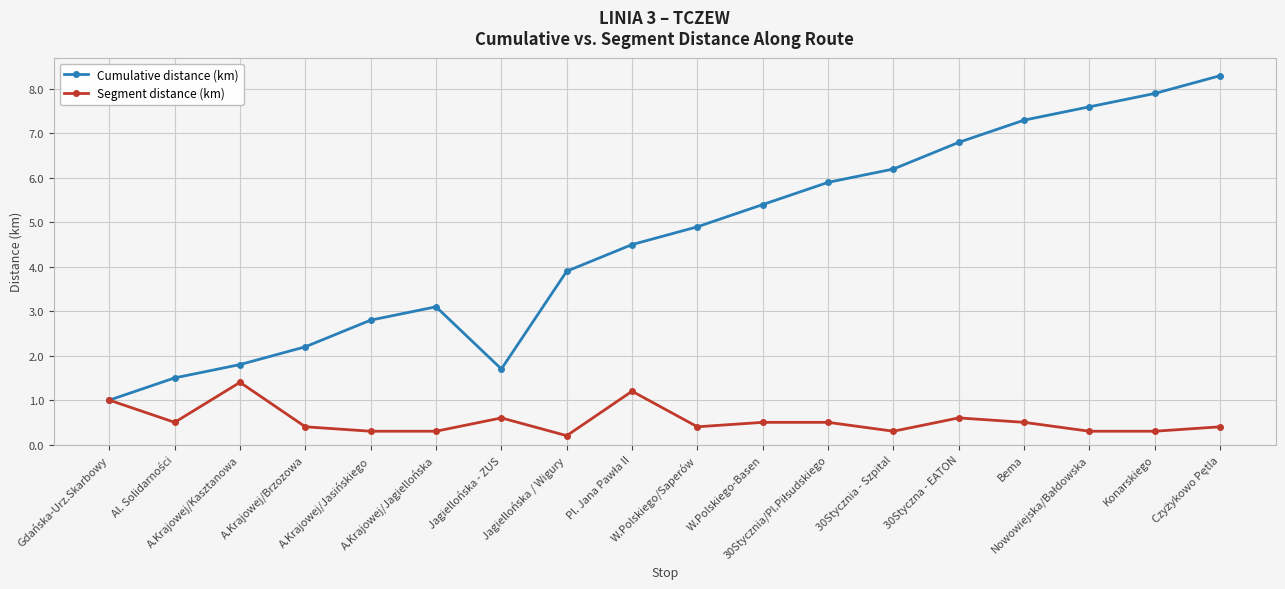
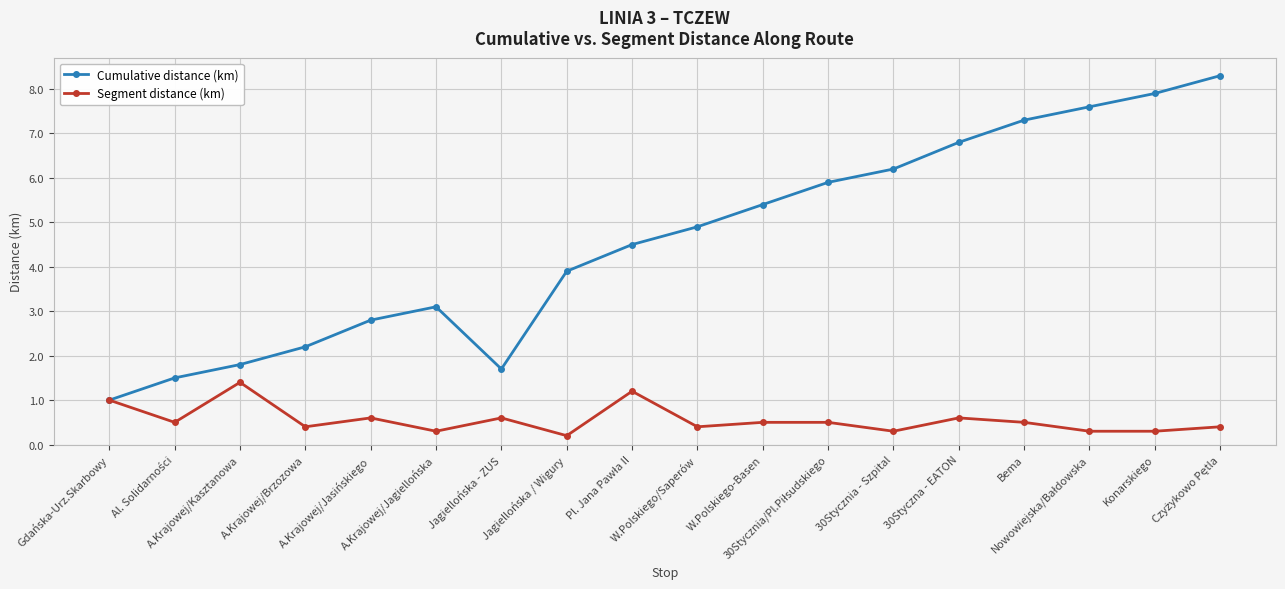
  {
    "Cumulative distance (km)": {
      "Al. Solidarności": 1.5,
      "A.Krajowej/Kasztanowa": 1.8,
      "A.Krajowej/Brzozowa": 2.2,
      "A.Krajowej/Jasińskiego": 2.8,
      "A.Krajowej/Jagiellońska": 3.1,
      "Jagiellońska - ZUS": 1.7,
      "Jagiellońska / Wigury": 3.9,
      "Pl. Jana Pawła II": 4.5,
      "W.Polskiego/Saperów": 4.9,
      "W.Polskiego-Basen": 5.4,
      "30Stycznia/Pl.Piłsudskiego": 5.9,
      "30Stycznia - Szpital": 6.2,
      "30Styczna - EATON": 6.8,
      "Bema": 7.3,
      "Nowowiejska/Bałdowska": 7.6,
      "Konarskiego": 7.9,
      "Czyżykowo Pętla": 8.3
    },
    "Segment distance (km)": {
      "Al. Solidarności": 0.5,
      "A.Krajowej/Kasztanowa": 1.4,
      "A.Krajowej/Brzozowa": 0.4,
-     "A.Krajowej/Jasińskiego": 0.3,
+     "A.Krajowej/Jasińskiego": 0.6,
      "A.Krajowej/Jagiellońska": 0.3,
      "Jagiellońska - ZUS": 0.6,
      "Jagiellońska / Wigury": 0.2,
      "Pl. Jana Pawła II": 1.2,
      "W.Polskiego/Saperów": 0.4,
      "W.Polskiego-Basen": 0.5,
      "30Stycznia/Pl.Piłsudskiego": 0.5,
      "30Stycznia - Szpital": 0.3,
      "30Styczna - EATON": 0.6,
      "Bema": 0.5,
      "Nowowiejska/Bałdowska": 0.3,
      "Konarskiego": 0.3,
      "Czyżykowo Pętla": 0.4
    }
  }
